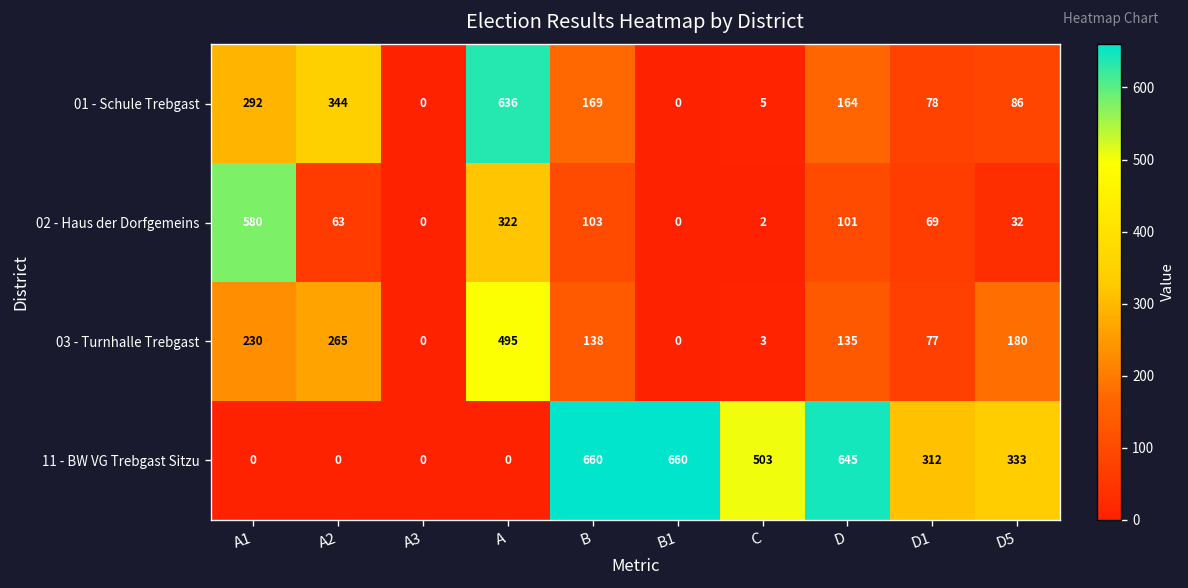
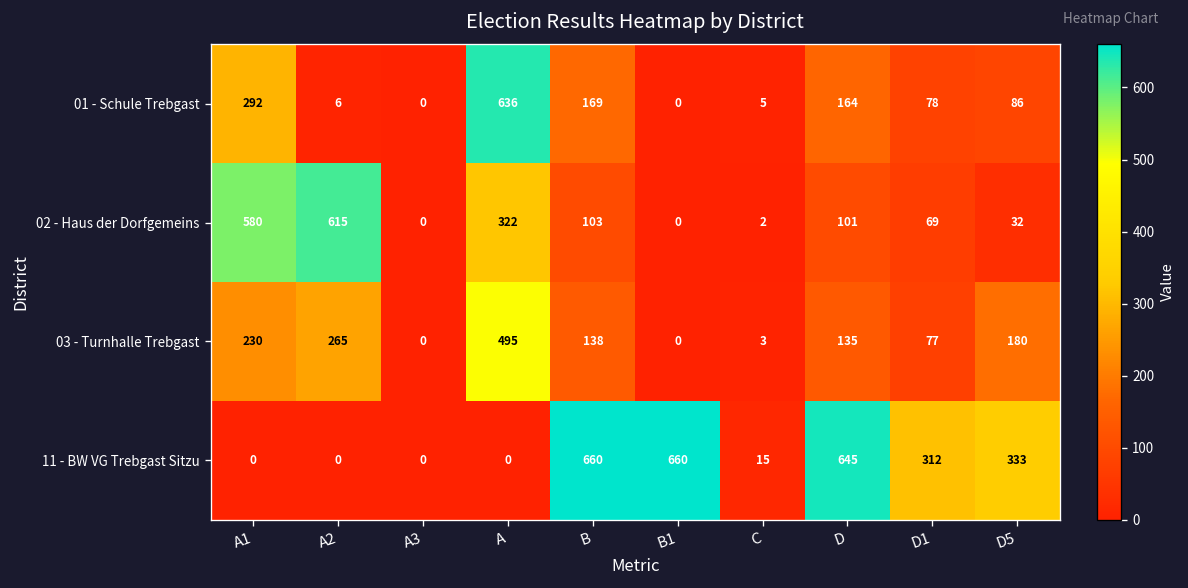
  {
    "01 - Schule Trebgast": {
      "A1": 292,
-     "A2": 344,
+     "A2": 6,
      "A3": 0,
      "A": 636,
      "B": 169,
      "B1": 0,
      "C": 5,
      "D": 164,
      "D1": 78,
      "D5": 86
    },
    "02 - Haus der Dorfgemeins": {
      "A1": 580,
-     "A2": 63,
+     "A2": 615,
      "A3": 0,
      "A": 322,
      "B": 103,
      "B1": 0,
      "C": 2,
      "D": 101,
      "D1": 69,
      "D5": 32
    },
    "03 - Turnhalle Trebgast": {
      "A1": 230,
      "A2": 265,
      "A3": 0,
      "A": 495,
      "B": 138,
      "B1": 0,
      "C": 3,
      "D": 135,
      "D1": 77,
      "D5": 180
    },
    "11 - BW VG Trebgast Sitzu": {
      "A1": 0,
      "A2": 0,
      "A3": 0,
      "A": 0,
      "B": 660,
      "B1": 660,
-     "C": 503,
+     "C": 15,
      "D": 645,
      "D1": 312,
      "D5": 333
    }
  }
